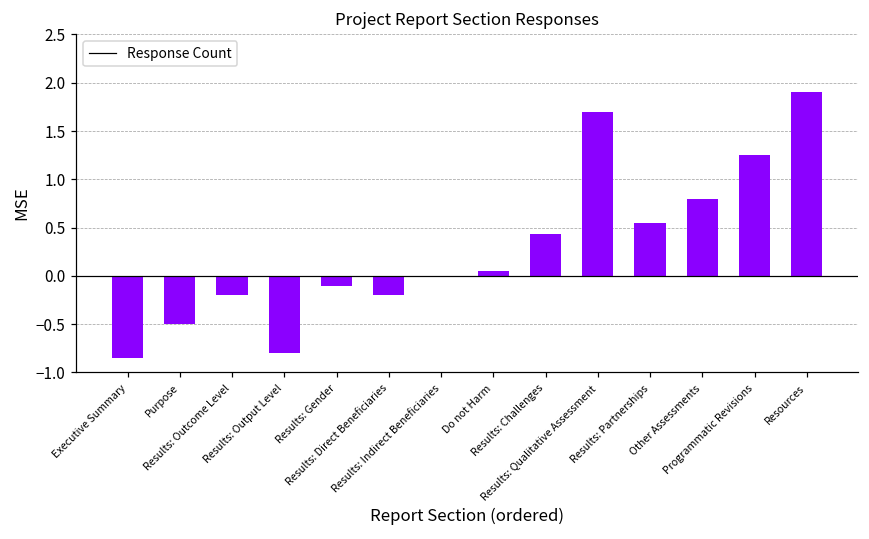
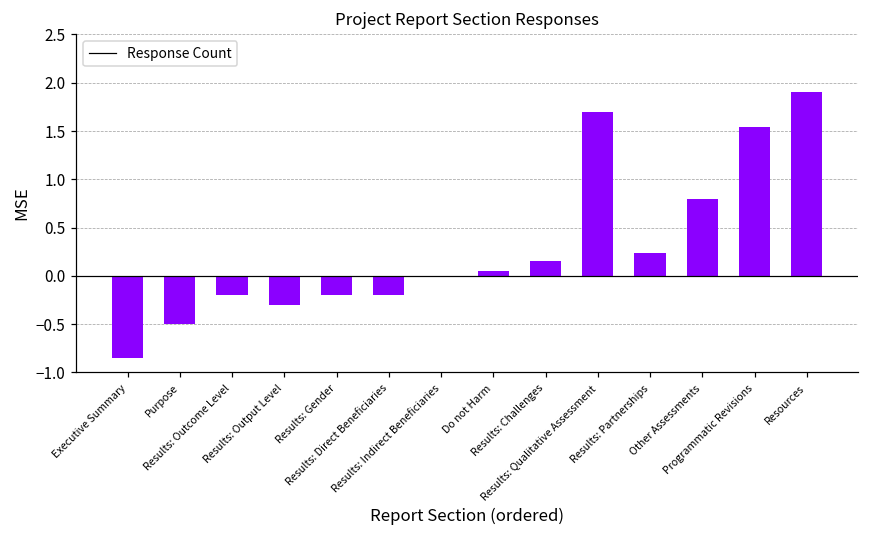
  {
    "Executive Summary": -0.9,
    "Purpose": -0.5,
    "Results: Outcome Level": -0.2,
-   "Results: Output Level": -0.8,
-   "Results: Gender": -0.1,
+   "Results: Output Level": -0.3,
+   "Results: Gender": -0.2,
    "Results: Direct Beneficiaries": -0.2,
    "Results: Indirect Beneficiaries": 0.0,
    "Do not Harm": 0.1,
-   "Results: Challenges": 0.4,
+   "Results: Challenges": 0.2,
    "Results: Qualitative Assessment": 1.7,
-   "Results: Partnerships": 0.6,
+   "Results: Partnerships": 0.2,
    "Other Assessments": 0.8,
-   "Programmatic Revisions": 1.3,
+   "Programmatic Revisions": 1.5,
    "Resources": 1.9
  }
